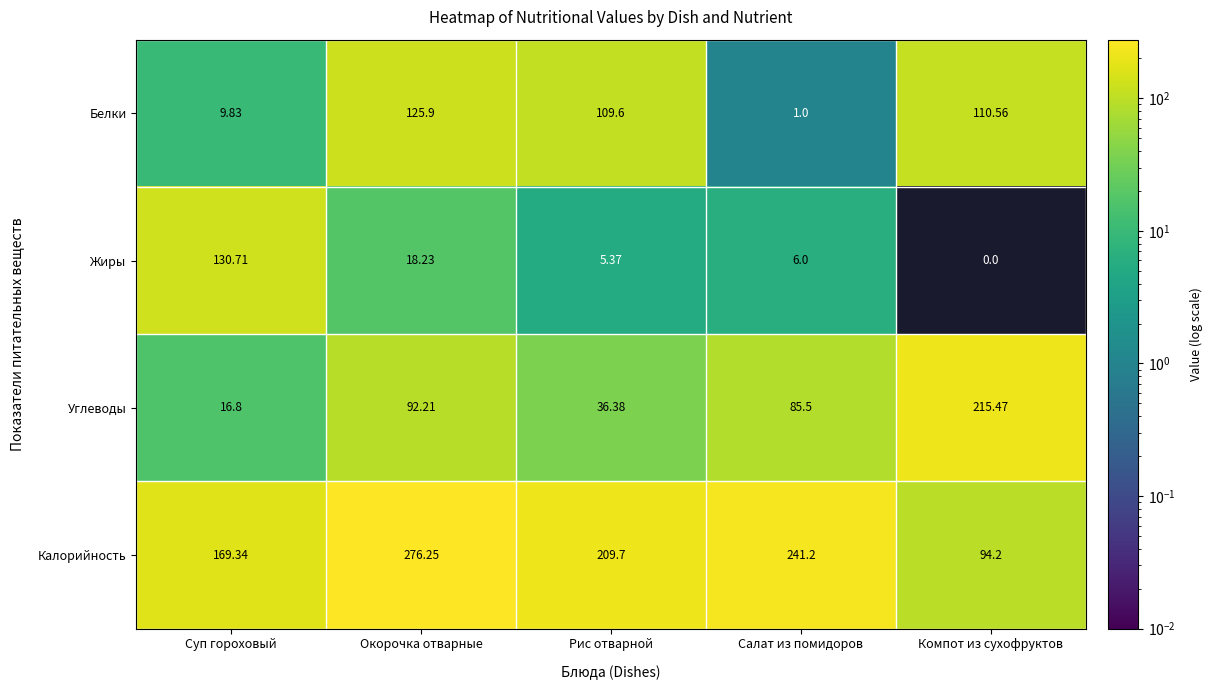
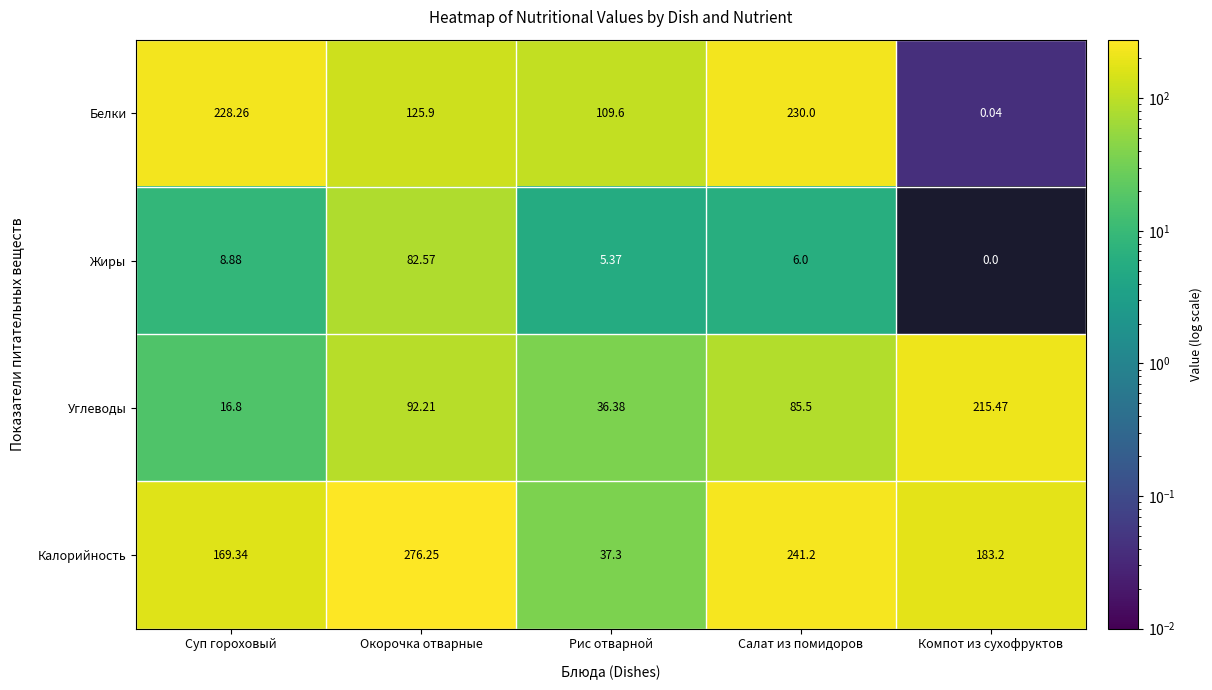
  {
    "Белки": {
-     "Суп гороховый": 9.83,
+     "Суп гороховый": 228.26,
      "Окорочка отварные": 125.9,
      "Рис отварной": 109.6,
-     "Салат из помидоров": 1.0,
-     "Компот из сухофруктов": 110.56
+     "Салат из помидоров": 230.0,
+     "Компот из сухофруктов": 0.04
    },
    "Жиры": {
-     "Суп гороховый": 130.71,
-     "Окорочка отварные": 18.23,
+     "Суп гороховый": 8.88,
+     "Окорочка отварные": 82.57,
      "Рис отварной": 5.37,
      "Салат из помидоров": 6.0,
      "Компот из сухофруктов": 0.0
    },
    "Углеводы": {
      "Суп гороховый": 16.8,
      "Окорочка отварные": 92.21,
      "Рис отварной": 36.38,
      "Салат из помидоров": 85.5,
      "Компот из сухофруктов": 215.47
    },
    "Калорийность": {
      "Суп гороховый": 169.34,
      "Окорочка отварные": 276.25,
-     "Рис отварной": 209.7,
+     "Рис отварной": 37.3,
      "Салат из помидоров": 241.2,
-     "Компот из сухофруктов": 94.2
+     "Компот из сухофруктов": 183.2
    }
  }
